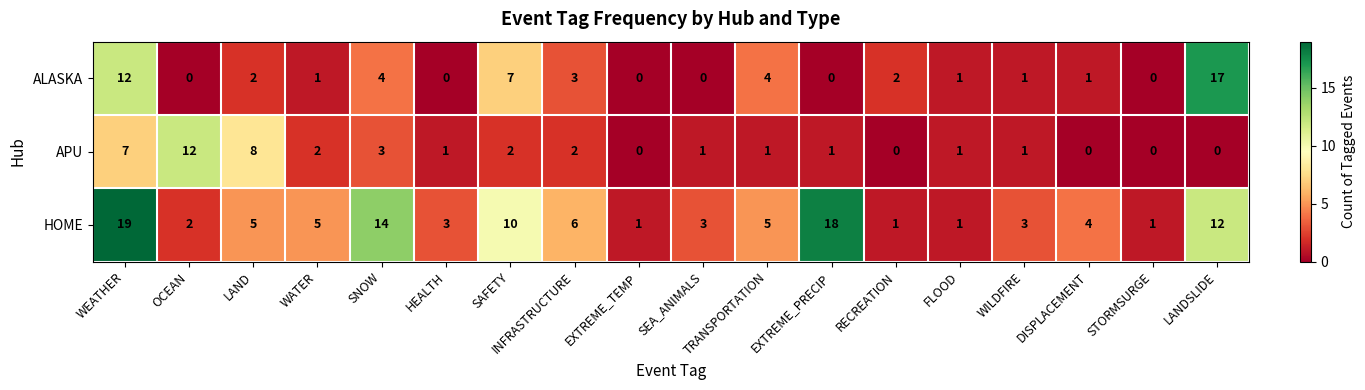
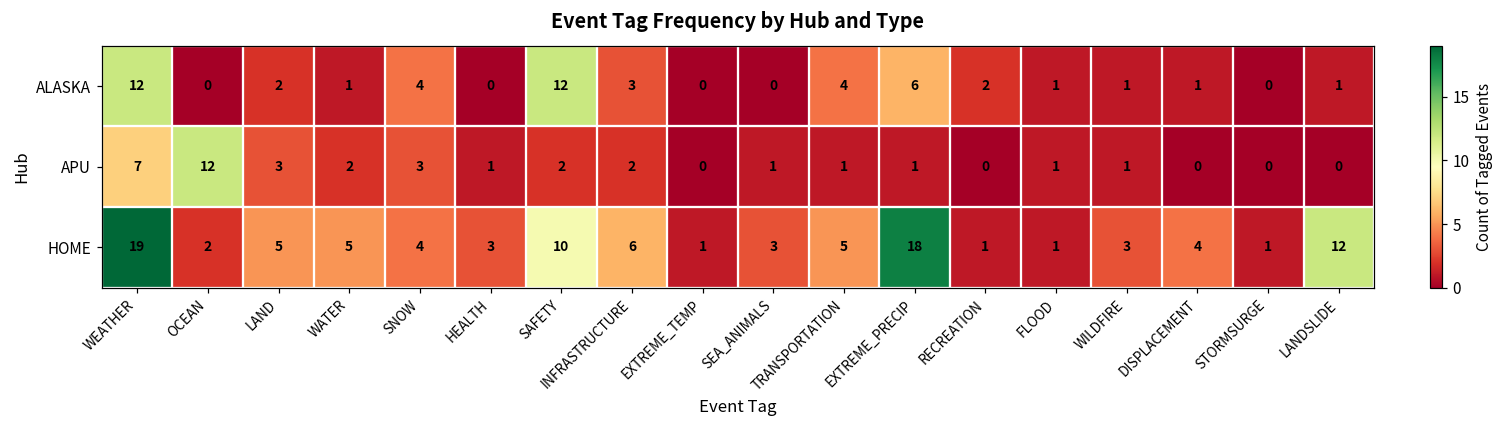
  {
    "ALASKA": {
      "WEATHER": 12,
      "OCEAN": 0,
      "LAND": 2,
      "WATER": 1,
      "SNOW": 4,
      "HEALTH": 0,
-     "SAFETY": 7,
+     "SAFETY": 12,
      "INFRASTRUCTURE": 3,
      "EXTREME_TEMP": 0,
      "SEA_ANIMALS": 0,
      "TRANSPORTATION": 4,
-     "EXTREME_PRECIP": 0,
+     "EXTREME_PRECIP": 6,
      "RECREATION": 2,
      "FLOOD": 1,
      "WILDFIRE": 1,
      "DISPLACEMENT": 1,
      "STORMSURGE": 0,
-     "LANDSLIDE": 17
+     "LANDSLIDE": 1
    },
    "APU": {
      "WEATHER": 7,
      "OCEAN": 12,
-     "LAND": 8,
+     "LAND": 3,
      "WATER": 2,
      "SNOW": 3,
      "HEALTH": 1,
      "SAFETY": 2,
      "INFRASTRUCTURE": 2,
      "EXTREME_TEMP": 0,
      "SEA_ANIMALS": 1,
      "TRANSPORTATION": 1,
      "EXTREME_PRECIP": 1,
      "RECREATION": 0,
      "FLOOD": 1,
      "WILDFIRE": 1,
      "DISPLACEMENT": 0,
      "STORMSURGE": 0,
      "LANDSLIDE": 0
    },
    "HOME": {
      "WEATHER": 19,
      "OCEAN": 2,
      "LAND": 5,
      "WATER": 5,
-     "SNOW": 14,
+     "SNOW": 4,
      "HEALTH": 3,
      "SAFETY": 10,
      "INFRASTRUCTURE": 6,
      "EXTREME_TEMP": 1,
      "SEA_ANIMALS": 3,
      "TRANSPORTATION": 5,
      "EXTREME_PRECIP": 18,
      "RECREATION": 1,
      "FLOOD": 1,
      "WILDFIRE": 3,
      "DISPLACEMENT": 4,
      "STORMSURGE": 1,
      "LANDSLIDE": 12
    }
  }
